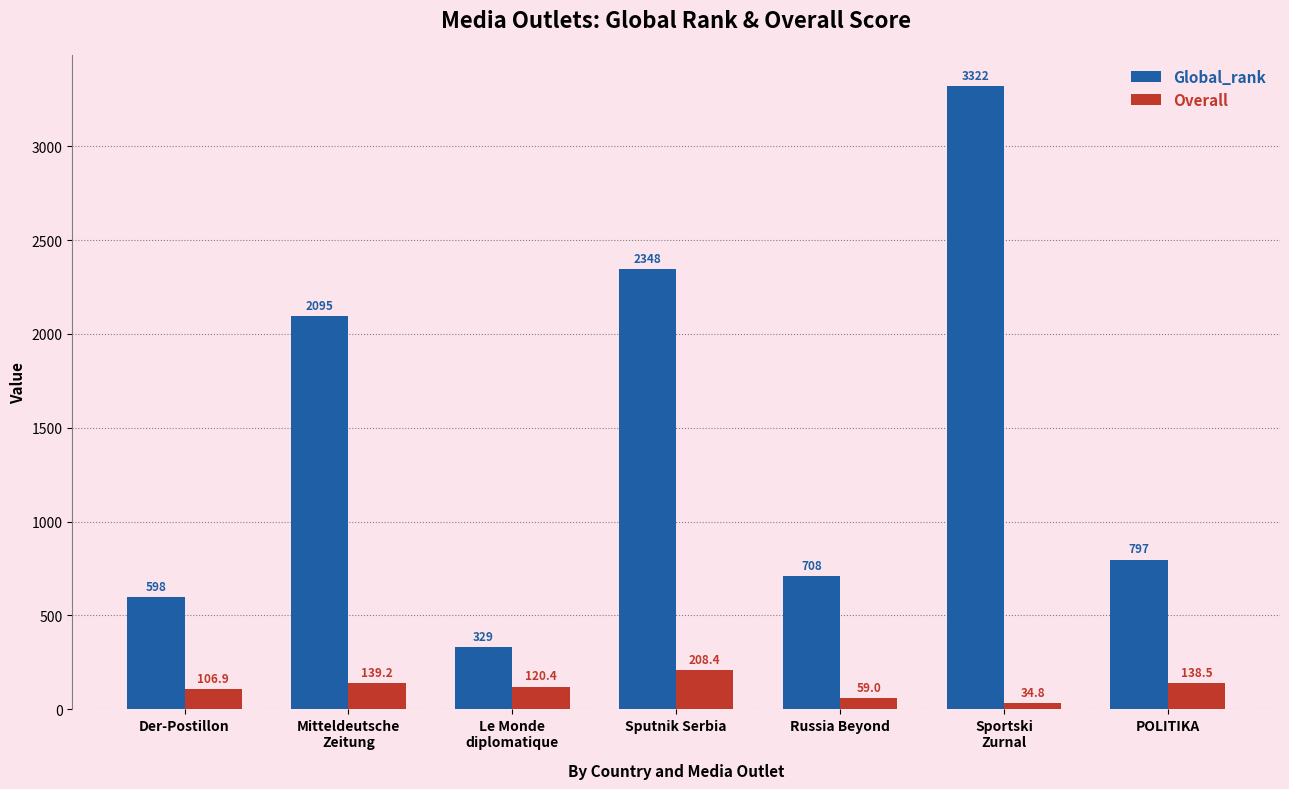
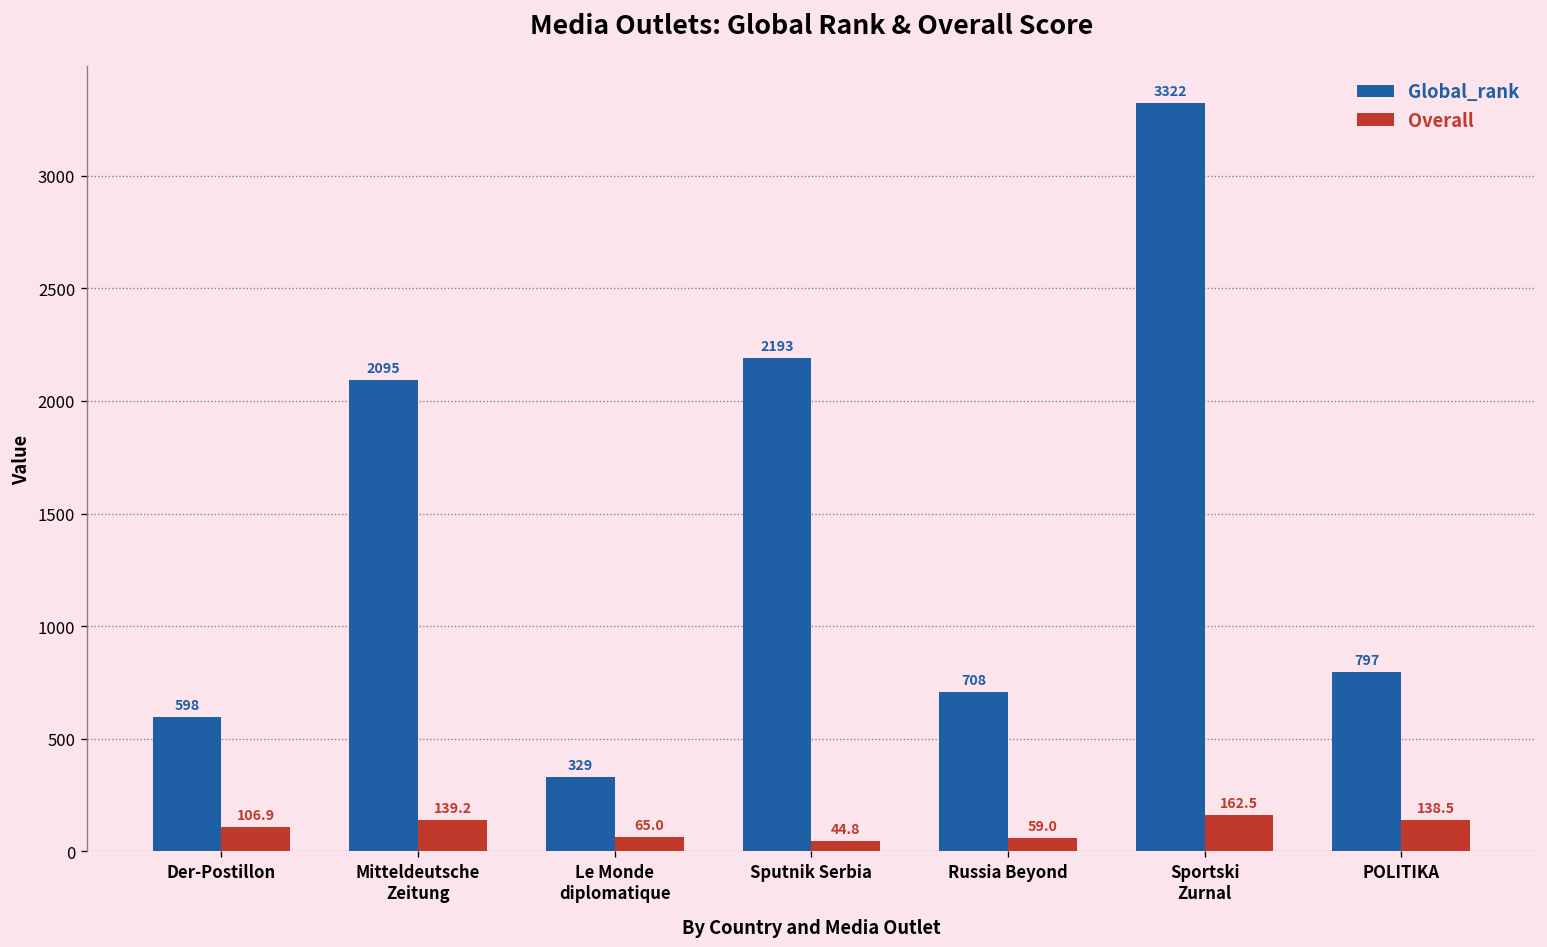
  {
    "Global_rank": {
      "Der-Postillon": 598,
      "Mitteldeutsche Zeitung": 2095,
      "Le Monde diplomatique": 329,
-     "Sputnik Serbia": 2348,
+     "Sputnik Serbia": 2193,
      "Russia Beyond": 708,
      "Sportski Zurnal": 3322,
      "POLITIKA": 797
    },
    "Overall": {
      "Der-Postillon": 106.9,
      "Mitteldeutsche Zeitung": 139.2,
-     "Le Monde diplomatique": 120.4,
-     "Sputnik Serbia": 208.4,
+     "Le Monde diplomatique": 65.0,
+     "Sputnik Serbia": 44.8,
      "Russia Beyond": 59.0,
-     "Sportski Zurnal": 34.8,
+     "Sportski Zurnal": 162.5,
      "POLITIKA": 138.5
    }
  }
